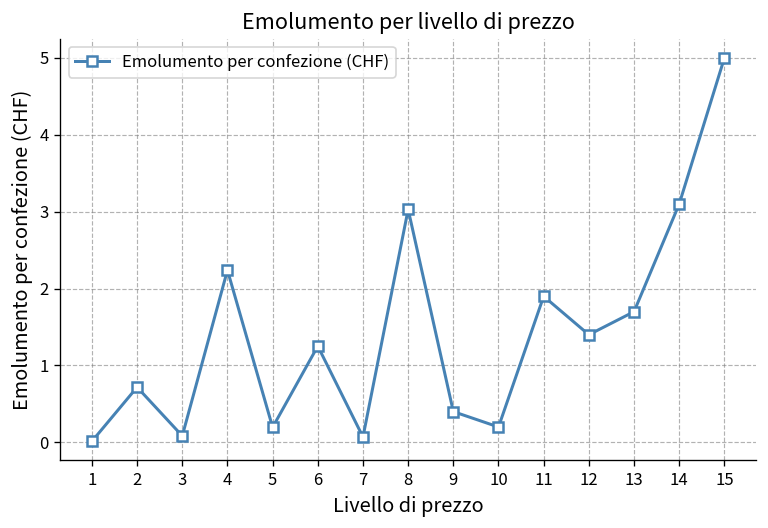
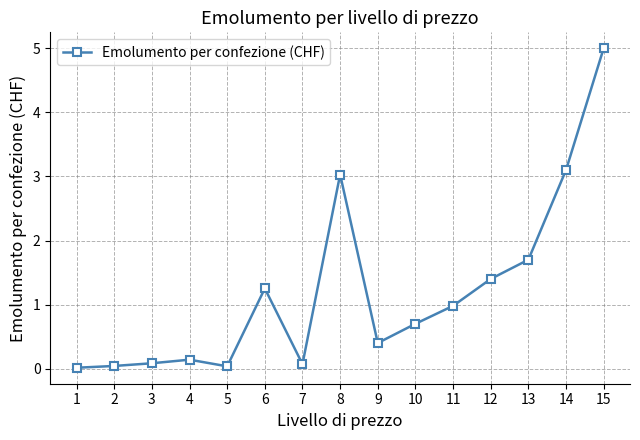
  {
    "1": 0.0,
-   "2": 0.7,
+   "2": 0.0,
    "3": 0.1,
-   "4": 2.2,
-   "5": 0.2,
+   "4": 0.1,
+   "5": 0.0,
    "6": 1.3,
    "7": 0.1,
    "8": 3.0,
    "9": 0.4,
-   "10": 0.2,
-   "11": 1.9,
+   "10": 0.7,
+   "11": 1.0,
    "12": 1.4,
    "13": 1.7,
    "14": 3.1,
    "15": 5.0
  }
